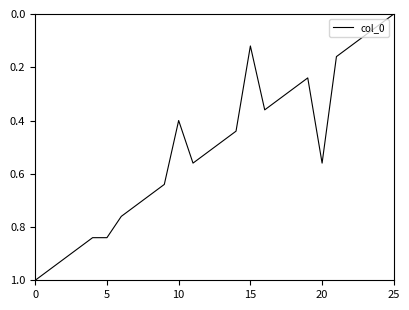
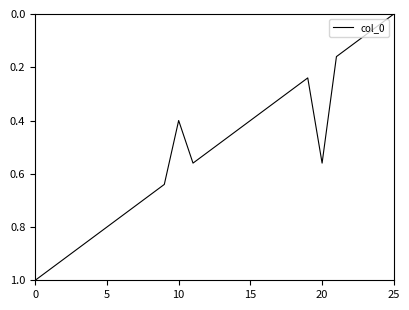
  {
    "0": 1.00,
-   "5": 0.84,
+   "5": 0.80,
    "10": 0.40,
-   "15": 0.12,
+   "15": 0.40,
    "20": 0.56,
    "25": 0.00
  }
